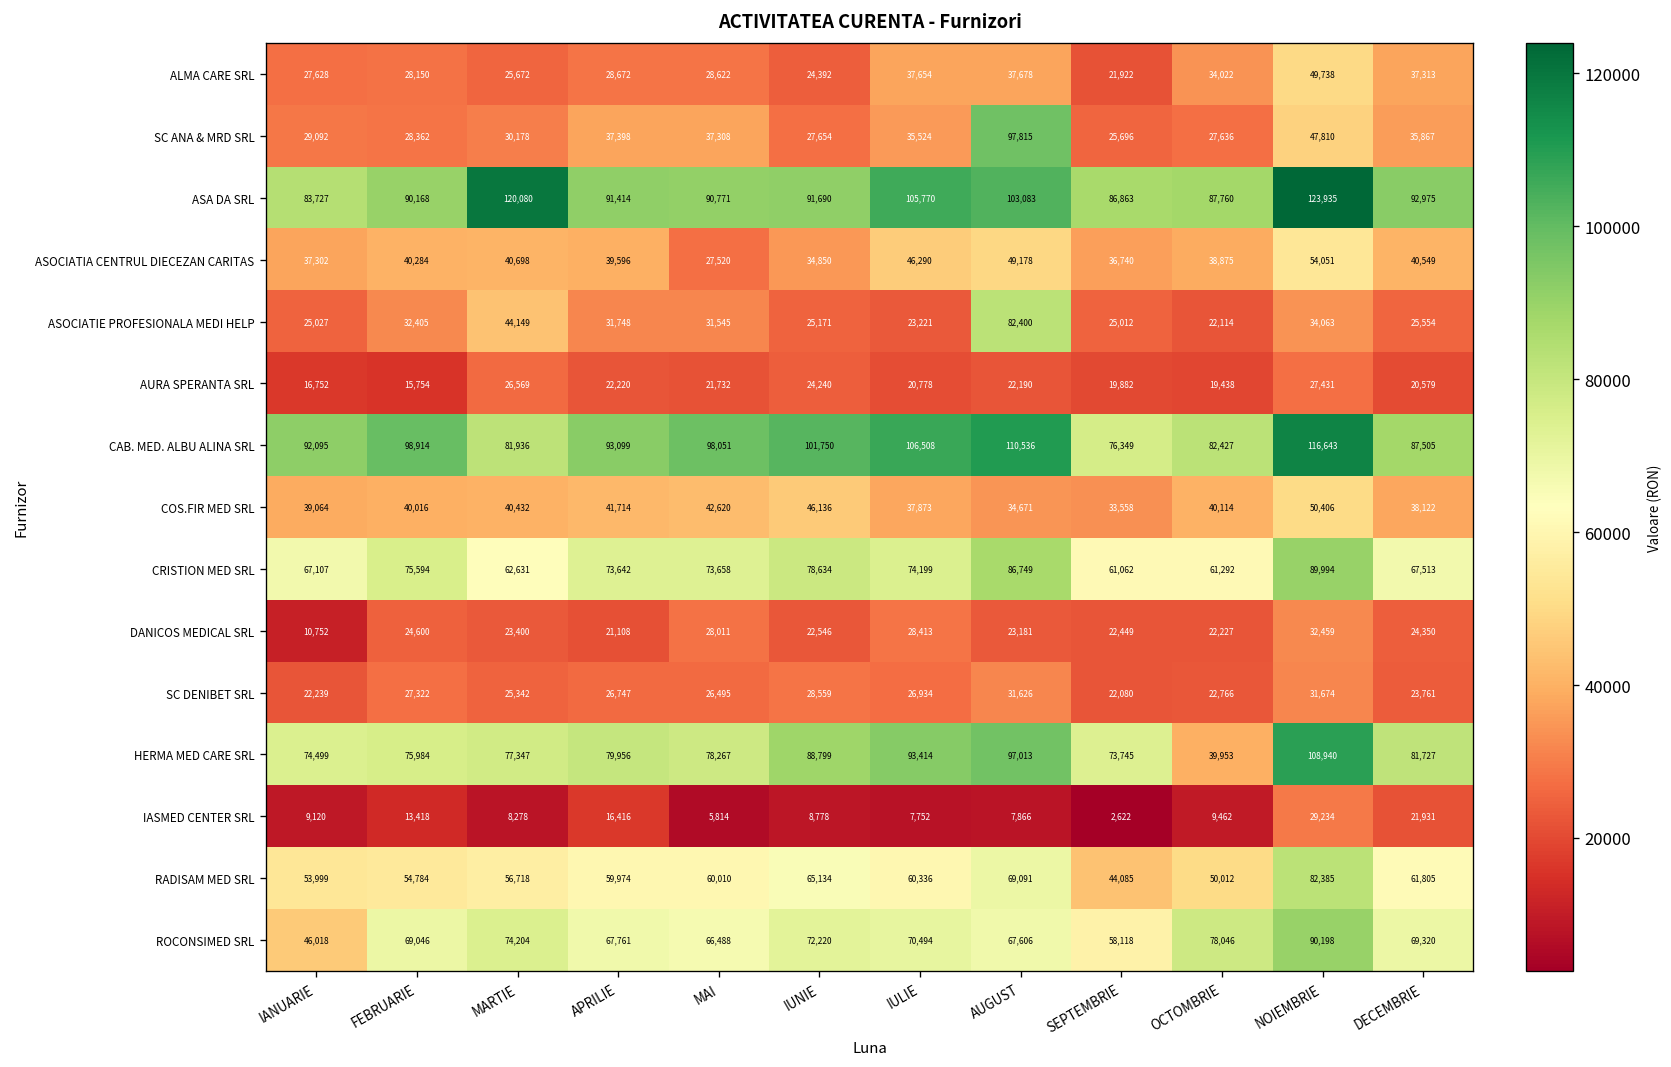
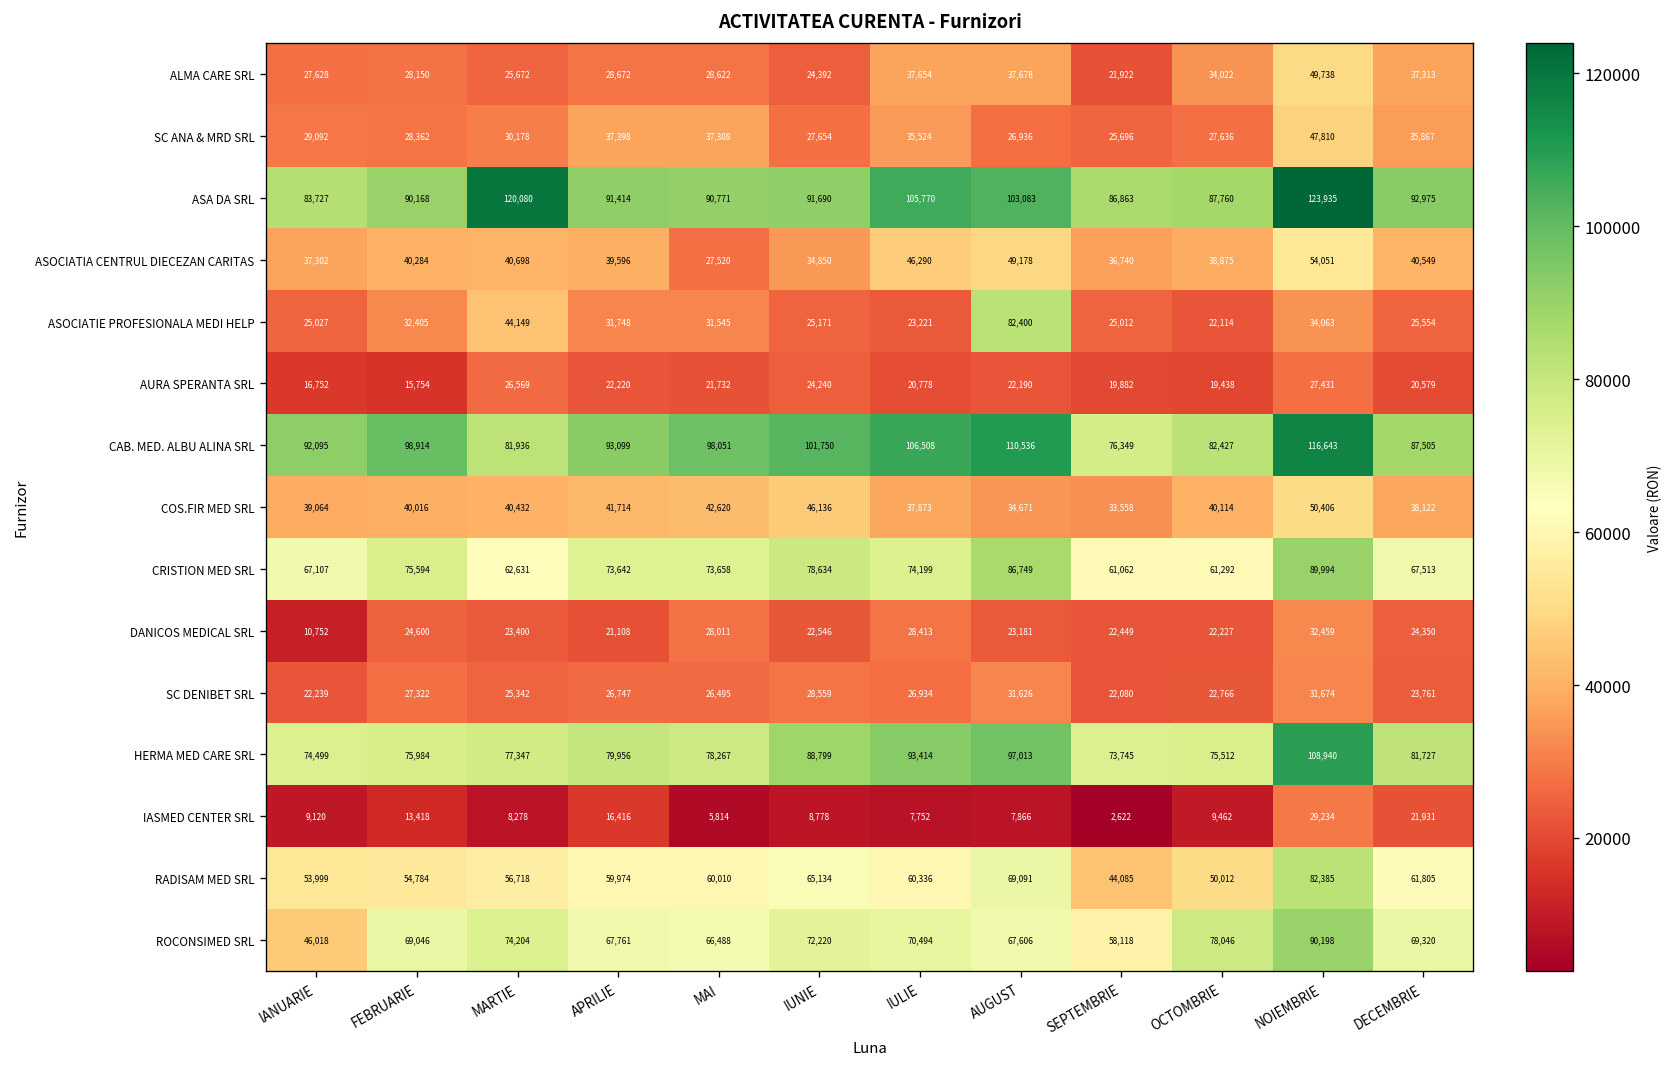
  {
    "ALMA CARE SRL": {
      "IANUARIE": "27,628",
      "FEBRUARIE": "28,150",
      "MARTIE": "25,672",
      "APRILIE": "28,672",
      "MAI": "28,622",
      "IUNIE": "24,392",
      "IULIE": "37,654",
      "AUGUST": "37,678",
      "SEPTEMBRIE": "21,922",
      "OCTOMBRIE": "34,022",
      "NOIEMBRIE": "49,738",
      "DECEMBRIE": "37,313"
    },
    "SC ANA & MRD SRL": {
      "IANUARIE": "29,092",
      "FEBRUARIE": "28,362",
      "MARTIE": "30,178",
      "APRILIE": "37,398",
      "MAI": "37,308",
      "IUNIE": "27,654",
      "IULIE": "35,524",
-     "AUGUST": "97,815",
+     "AUGUST": "26,936",
      "SEPTEMBRIE": "25,696",
      "OCTOMBRIE": "27,636",
      "NOIEMBRIE": "47,810",
      "DECEMBRIE": "35,867"
    },
    "ASA DA SRL": {
      "IANUARIE": "83,727",
      "FEBRUARIE": "90,168",
      "MARTIE": "120,080",
      "APRILIE": "91,414",
      "MAI": "90,771",
      "IUNIE": "91,690",
      "IULIE": "105,770",
      "AUGUST": "103,083",
      "SEPTEMBRIE": "86,863",
      "OCTOMBRIE": "87,760",
      "NOIEMBRIE": "123,935",
      "DECEMBRIE": "92,975"
    },
    "ASOCIATIA CENTRUL DIECEZAN CARITAS": {
      "IANUARIE": "37,302",
      "FEBRUARIE": "40,284",
      "MARTIE": "40,698",
      "APRILIE": "39,596",
      "MAI": "27,520",
      "IUNIE": "34,850",
      "IULIE": "46,290",
      "AUGUST": "49,178",
      "SEPTEMBRIE": "36,740",
      "OCTOMBRIE": "38,875",
      "NOIEMBRIE": "54,051",
      "DECEMBRIE": "40,549"
    },
    "ASOCIATIE PROFESIONALA MEDI HELP": {
      "IANUARIE": "25,027",
      "FEBRUARIE": "32,405",
      "MARTIE": "44,149",
      "APRILIE": "31,748",
      "MAI": "31,545",
      "IUNIE": "25,171",
      "IULIE": "23,221",
      "AUGUST": "82,400",
      "SEPTEMBRIE": "25,012",
      "OCTOMBRIE": "22,114",
      "NOIEMBRIE": "34,063",
      "DECEMBRIE": "25,554"
    },
    "AURA SPERANTA SRL": {
      "IANUARIE": "16,752",
      "FEBRUARIE": "15,754",
      "MARTIE": "26,569",
      "APRILIE": "22,220",
      "MAI": "21,732",
      "IUNIE": "24,240",
      "IULIE": "20,778",
      "AUGUST": "22,190",
      "SEPTEMBRIE": "19,882",
      "OCTOMBRIE": "19,438",
      "NOIEMBRIE": "27,431",
      "DECEMBRIE": "20,579"
    },
    "CAB. MED. ALBU ALINA SRL": {
      "IANUARIE": "92,095",
      "FEBRUARIE": "98,914",
      "MARTIE": "81,936",
      "APRILIE": "93,099",
      "MAI": "98,051",
      "IUNIE": "101,750",
      "IULIE": "106,508",
      "AUGUST": "110,536",
      "SEPTEMBRIE": "76,349",
      "OCTOMBRIE": "82,427",
      "NOIEMBRIE": "116,643",
      "DECEMBRIE": "87,505"
    },
    "COS.FIR MED SRL": {
      "IANUARIE": "39,064",
      "FEBRUARIE": "40,016",
      "MARTIE": "40,432",
      "APRILIE": "41,714",
      "MAI": "42,620",
      "IUNIE": "46,136",
      "IULIE": "37,873",
      "AUGUST": "34,671",
      "SEPTEMBRIE": "33,558",
      "OCTOMBRIE": "40,114",
      "NOIEMBRIE": "50,406",
      "DECEMBRIE": "38,122"
    },
    "CRISTION MED SRL": {
      "IANUARIE": "67,107",
      "FEBRUARIE": "75,594",
      "MARTIE": "62,631",
      "APRILIE": "73,642",
      "MAI": "73,658",
      "IUNIE": "78,634",
      "IULIE": "74,199",
      "AUGUST": "86,749",
      "SEPTEMBRIE": "61,062",
      "OCTOMBRIE": "61,292",
      "NOIEMBRIE": "89,994",
      "DECEMBRIE": "67,513"
    },
    "DANICOS MEDICAL SRL": {
      "IANUARIE": "10,752",
      "FEBRUARIE": "24,600",
      "MARTIE": "23,400",
      "APRILIE": "21,108",
      "MAI": "28,011",
      "IUNIE": "22,546",
      "IULIE": "28,413",
      "AUGUST": "23,181",
      "SEPTEMBRIE": "22,449",
      "OCTOMBRIE": "22,227",
      "NOIEMBRIE": "32,459",
      "DECEMBRIE": "24,350"
    },
    "SC DENIBET SRL": {
      "IANUARIE": "22,239",
      "FEBRUARIE": "27,322",
      "MARTIE": "25,342",
      "APRILIE": "26,747",
      "MAI": "26,495",
      "IUNIE": "28,559",
      "IULIE": "26,934",
      "AUGUST": "31,626",
      "SEPTEMBRIE": "22,080",
      "OCTOMBRIE": "22,766",
      "NOIEMBRIE": "31,674",
      "DECEMBRIE": "23,761"
    },
    "HERMA MED CARE SRL": {
      "IANUARIE": "74,499",
      "FEBRUARIE": "75,984",
      "MARTIE": "77,347",
      "APRILIE": "79,956",
      "MAI": "78,267",
      "IUNIE": "88,799",
      "IULIE": "93,414",
      "AUGUST": "97,013",
      "SEPTEMBRIE": "73,745",
-     "OCTOMBRIE": "39,953",
+     "OCTOMBRIE": "75,512",
      "NOIEMBRIE": "108,940",
      "DECEMBRIE": "81,727"
    },
    "IASMED CENTER SRL": {
      "IANUARIE": "9,120",
      "FEBRUARIE": "13,418",
      "MARTIE": "8,278",
      "APRILIE": "16,416",
      "MAI": "5,814",
      "IUNIE": "8,778",
      "IULIE": "7,752",
      "AUGUST": "7,866",
      "SEPTEMBRIE": "2,622",
      "OCTOMBRIE": "9,462",
      "NOIEMBRIE": "29,234",
      "DECEMBRIE": "21,931"
    },
    "RADISAM MED SRL": {
      "IANUARIE": "53,999",
      "FEBRUARIE": "54,784",
      "MARTIE": "56,718",
      "APRILIE": "59,974",
      "MAI": "60,010",
      "IUNIE": "65,134",
      "IULIE": "60,336",
      "AUGUST": "69,091",
      "SEPTEMBRIE": "44,085",
      "OCTOMBRIE": "50,012",
      "NOIEMBRIE": "82,385",
      "DECEMBRIE": "61,805"
    },
    "ROCONSIMED SRL": {
      "IANUARIE": "46,018",
      "FEBRUARIE": "69,046",
      "MARTIE": "74,204",
      "APRILIE": "67,761",
      "MAI": "66,488",
      "IUNIE": "72,220",
      "IULIE": "70,494",
      "AUGUST": "67,606",
      "SEPTEMBRIE": "58,118",
      "OCTOMBRIE": "78,046",
      "NOIEMBRIE": "90,198",
      "DECEMBRIE": "69,320"
    }
  }
